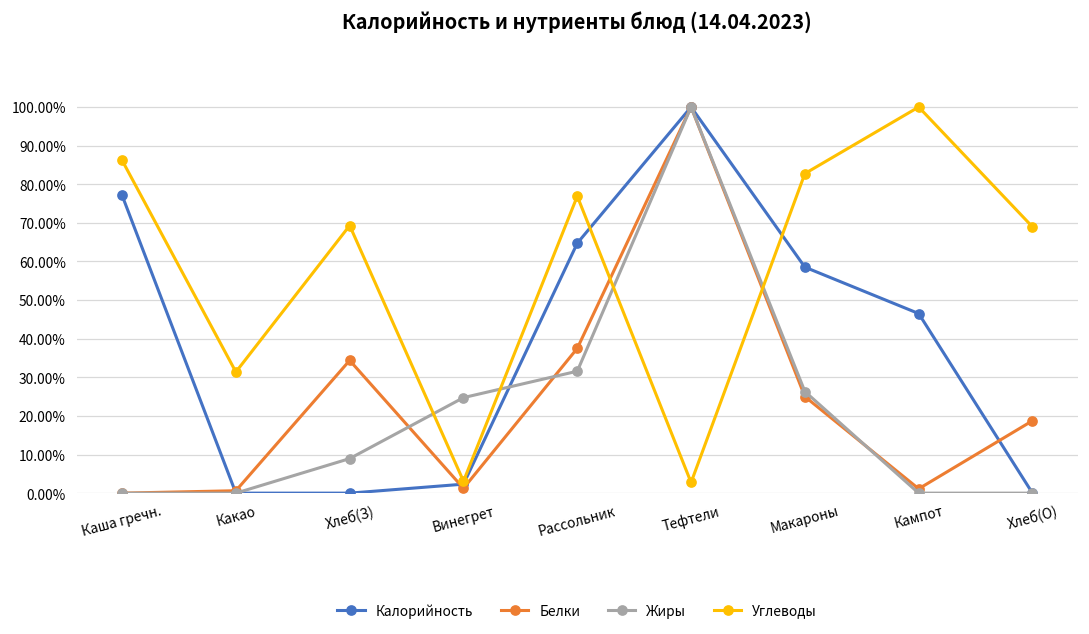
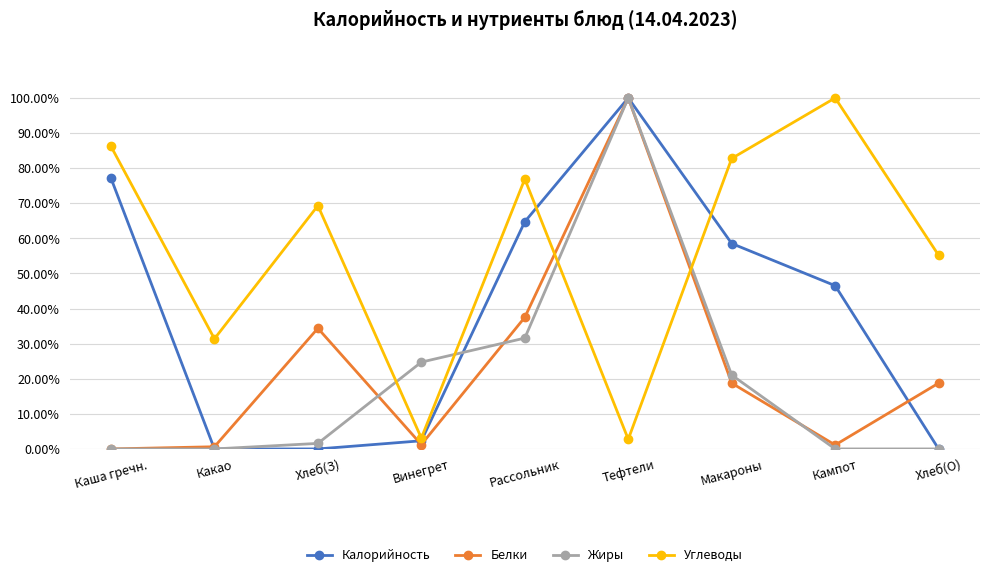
  {
    "Калорийность": {
      "Каша гречн.": "77%",
      "Хлеб(З)": "0%",
      "Винегрет": "2%",
      "Рассольник": "65%",
      "Макароны": "59%",
      "Кампот": "47%"
    },
    "Белки": {
      "Хлеб(З)": "34%",
      "Винегрет": "1%",
      "Рассольник": "38%",
-     "Макароны": "25%",
+     "Макароны": "19%",
      "Кампот": "1%",
      "Хлеб(О)": "19%"
    },
    "Жиры": {
-     "Хлеб(З)": "9%",
+     "Хлеб(З)": "2%",
      "Винегрет": "25%",
      "Рассольник": "32%",
-     "Макароны": "26%",
+     "Макароны": "21%",
      "Кампот": "0%"
    },
    "Углеводы": {
      "Каша гречн.": "86%",
      "Какао": "31%",
      "Хлеб(З)": "69%",
      "Винегрет": "3%",
      "Рассольник": "77%",
      "Тефтели": "3%",
      "Макароны": "83%",
      "Кампот": "100%",
-     "Хлеб(О)": "69%"
+     "Хлеб(О)": "55%"
    }
  }
